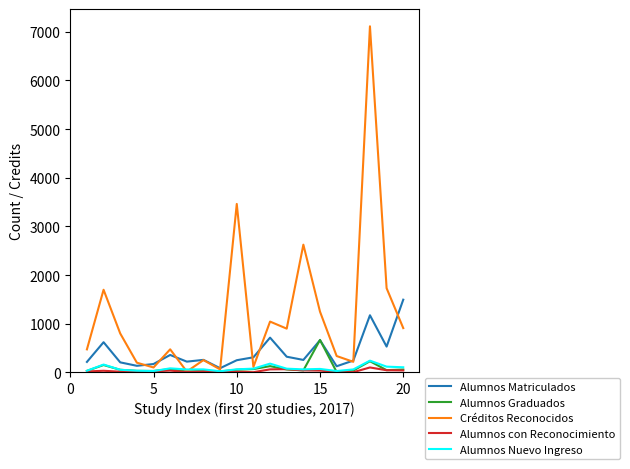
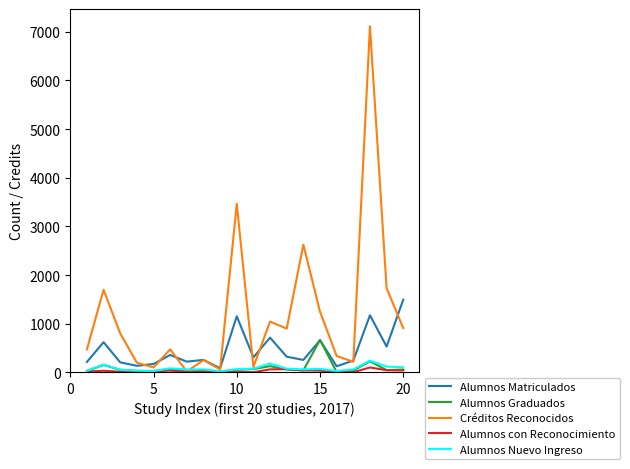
  {
    "Alumnos Matriculados": {
      "5": 200,
-     "10": 200,
+     "10": 1200,
      "20": 1500
    },
    "Créditos Reconocidos": {
      "5": 100,
      "10": 3500,
      "15": 1200,
      "20": 900
    }
  }
